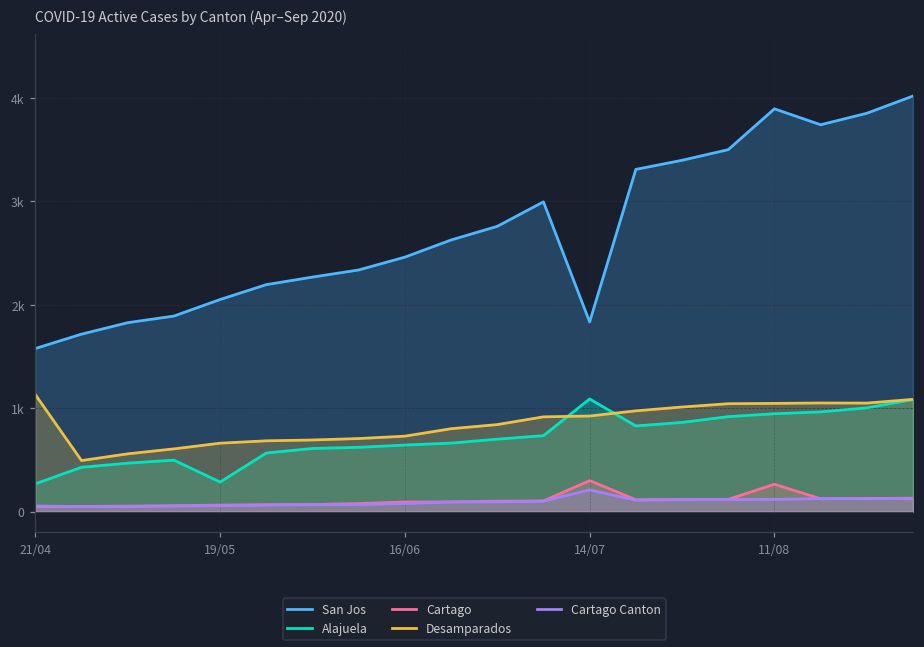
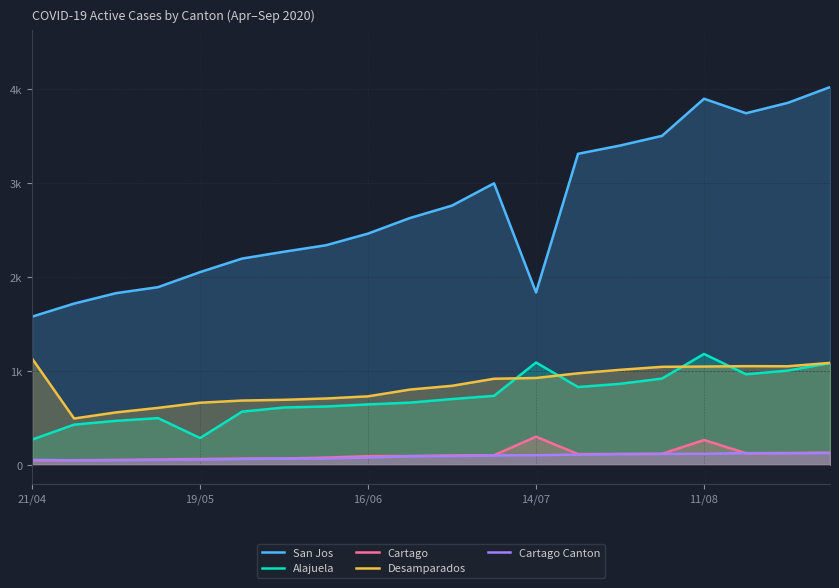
  {
    "San Jos": {
      "21/04": 1600,
      "19/05": 2100,
      "16/06": 2500,
      "14/07": 1800,
      "11/08": 3900
    },
    "Alajuela": {
      "21/04": 300,
      "19/05": 300,
      "16/06": 600,
      "14/07": 1100,
-     "11/08": 900
+     "11/08": 1200
    },
    "Cartago": {
      "14/07": 300,
      "11/08": 300
    },
    "Desamparados": {
      "21/04": 1100,
      "19/05": 700,
      "16/06": 700,
      "14/07": 900,
      "11/08": 1000
    },
    "Cartago Canton": {
-     "14/07": 200,
+     "14/07": 100,
      "11/08": 100
    }
  }
